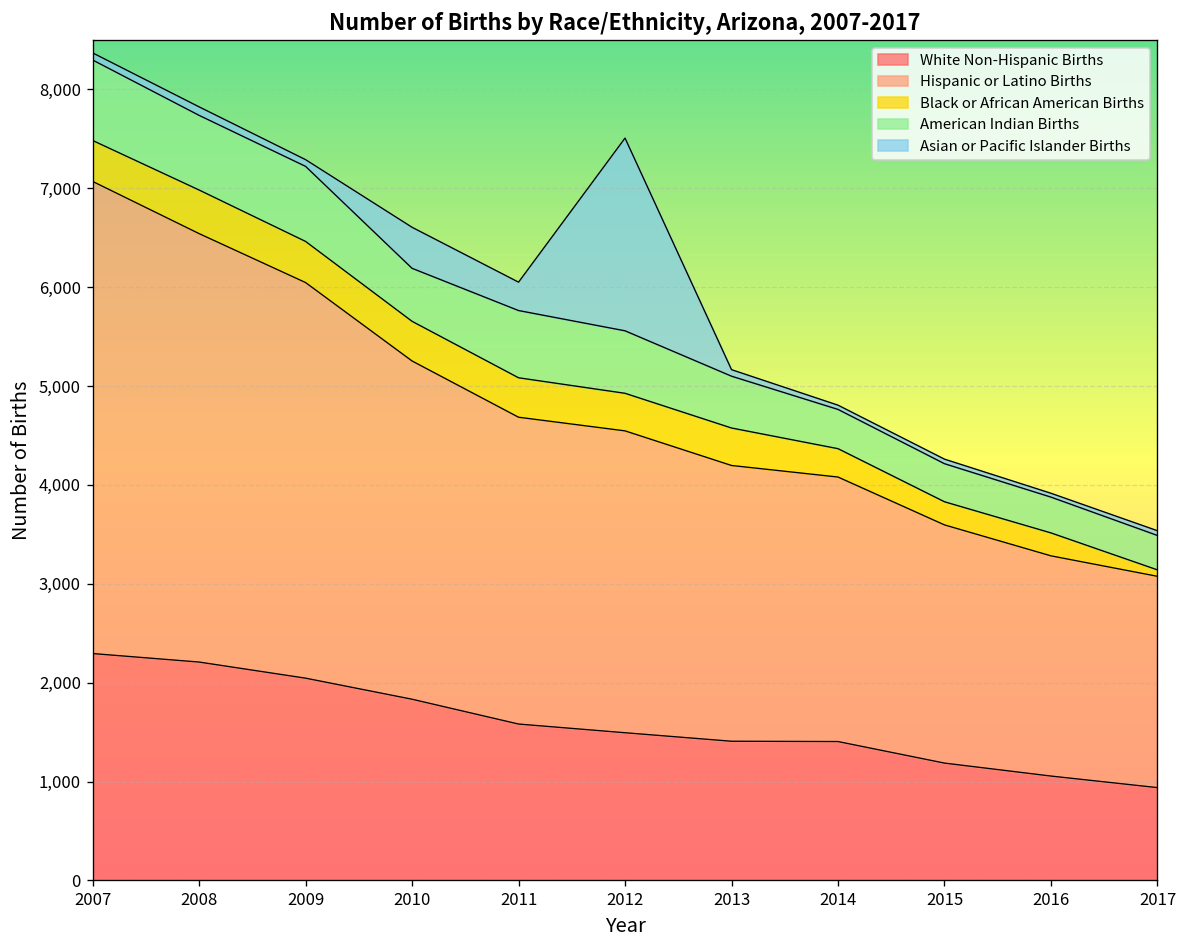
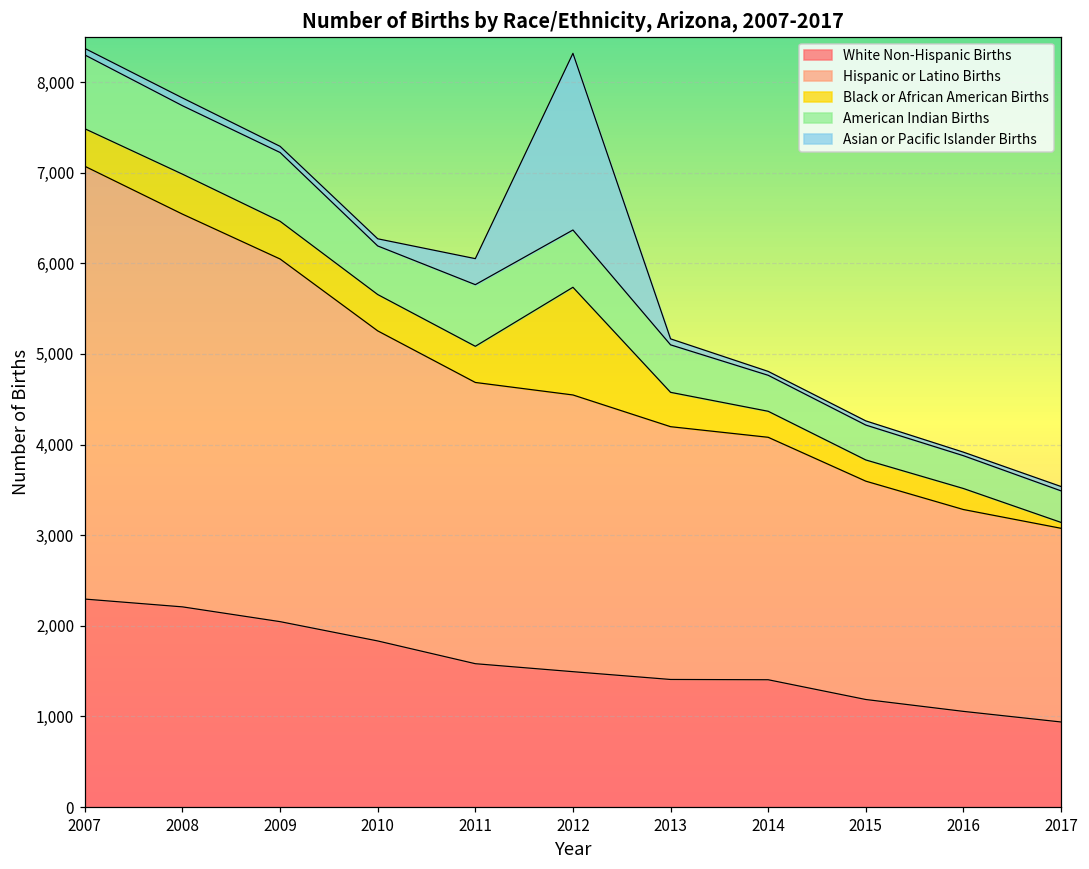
  {
    "Black or African American Births": {
      "2007": "400",
      "2008": "400",
      "2009": "400",
      "2010": "400",
      "2011": "400",
-     "2012": "400",
+     "2012": "1,200",
      "2013": "400",
      "2014": "300",
      "2015": "200",
      "2016": "200",
      "2017": "100"
    },
    "American Indian Births": {
      "2007": "800",
      "2008": "800",
      "2009": "800",
      "2010": "500",
      "2011": "700",
      "2012": "600",
      "2013": "500",
      "2014": "400",
      "2015": "400",
      "2016": "400",
      "2017": "300"
    },
    "Asian or Pacific Islander Births": {
      "2007": "100",
      "2008": "100",
      "2009": "100",
-     "2010": "400",
+     "2010": "100",
      "2011": "300",
      "2012": "1,900",
      "2013": "100",
      "2014": "0",
      "2015": "0",
      "2016": "0",
      "2017": "0"
    }
  }
